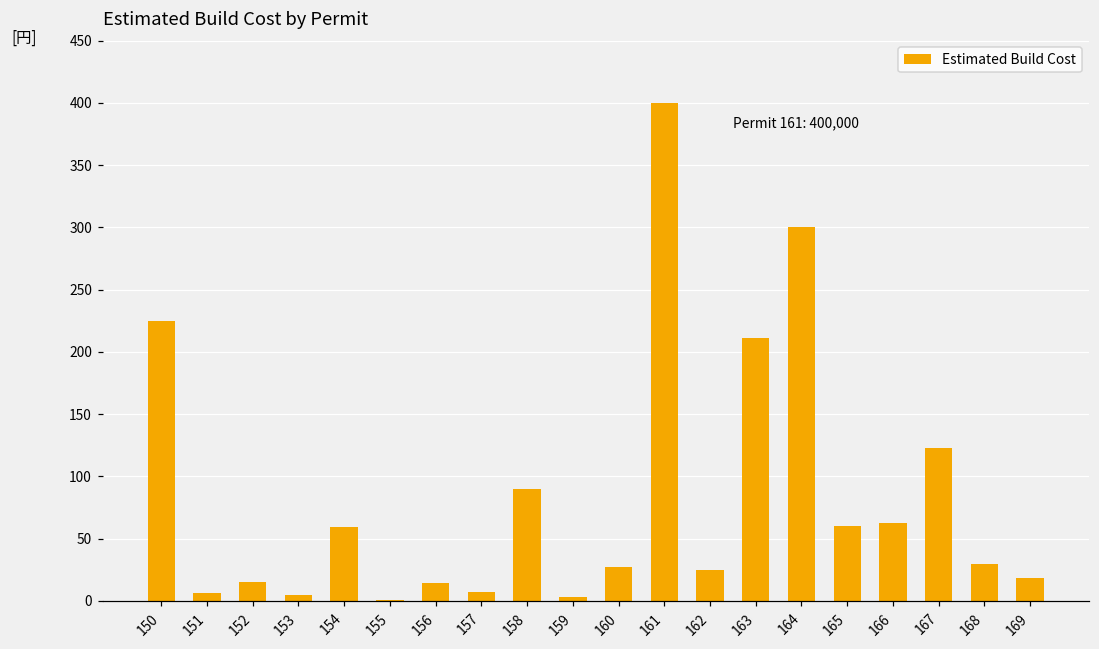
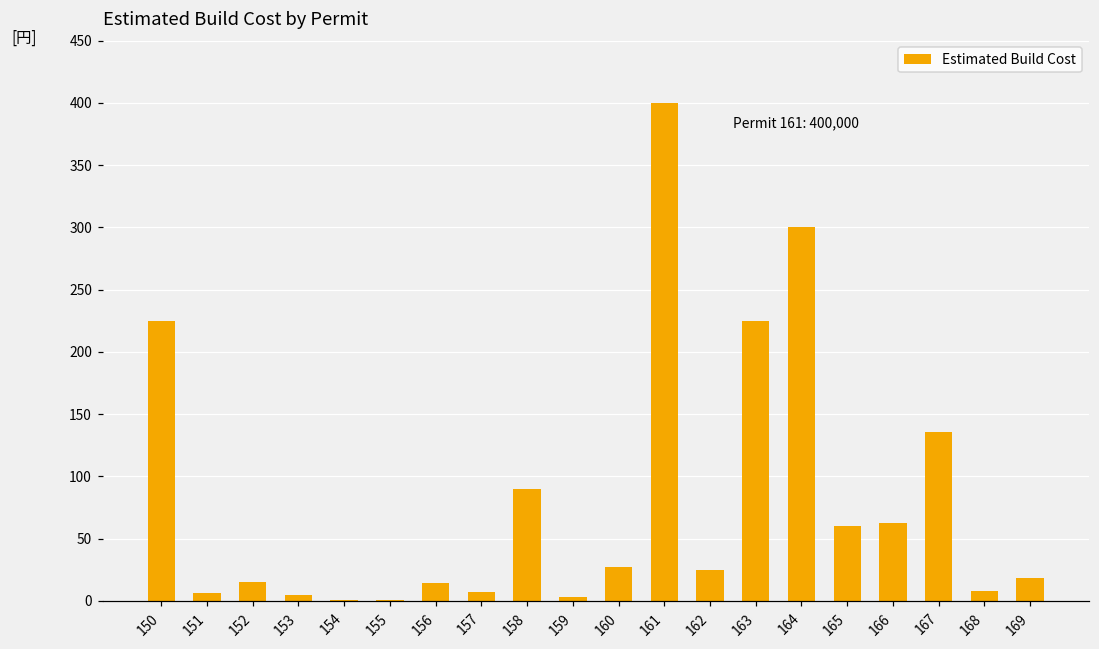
  {
    "150": 225,
    "151": 6,
    "152": 15,
    "153": 5,
-   "154": 60,
+   "154": 1,
    "156": 14,
    "157": 7,
    "158": 90,
    "159": 3,
    "160": 28,
    "161": 400,
    "162": 25,
-   "163": 211,
+   "163": 225,
    "164": 300,
    "165": 60,
    "166": 63,
-   "167": 123,
-   "168": 30,
+   "167": 136,
+   "168": 8,
    "169": 18
  }
